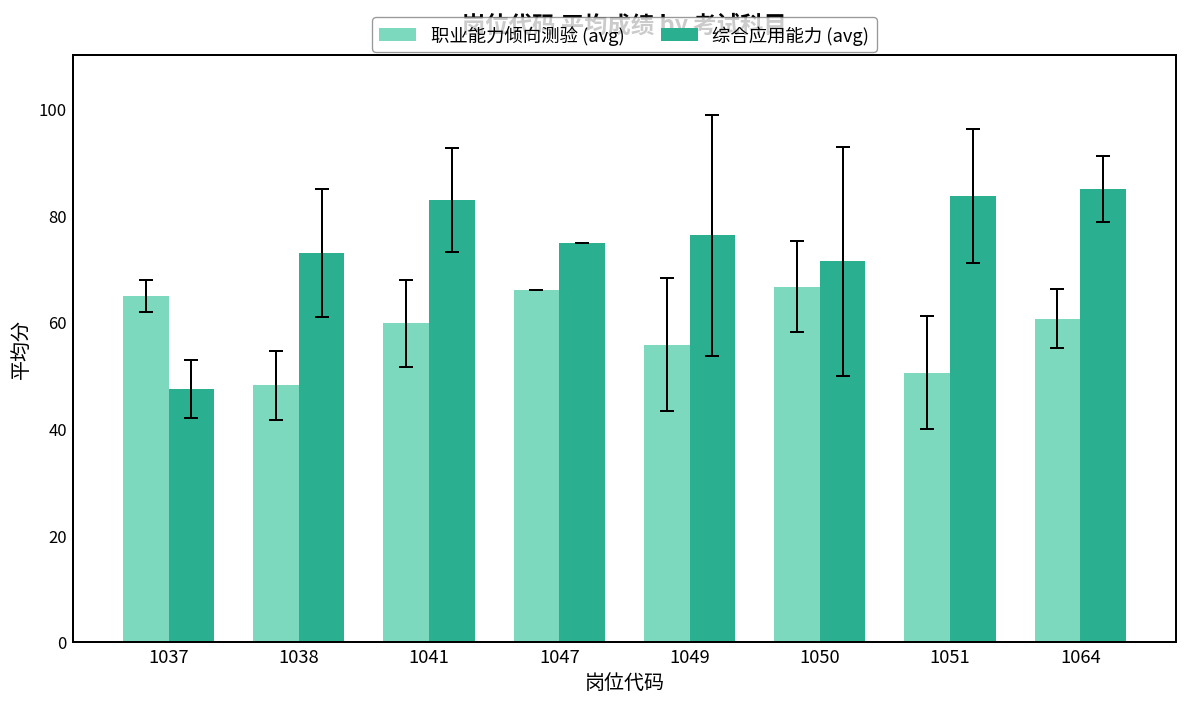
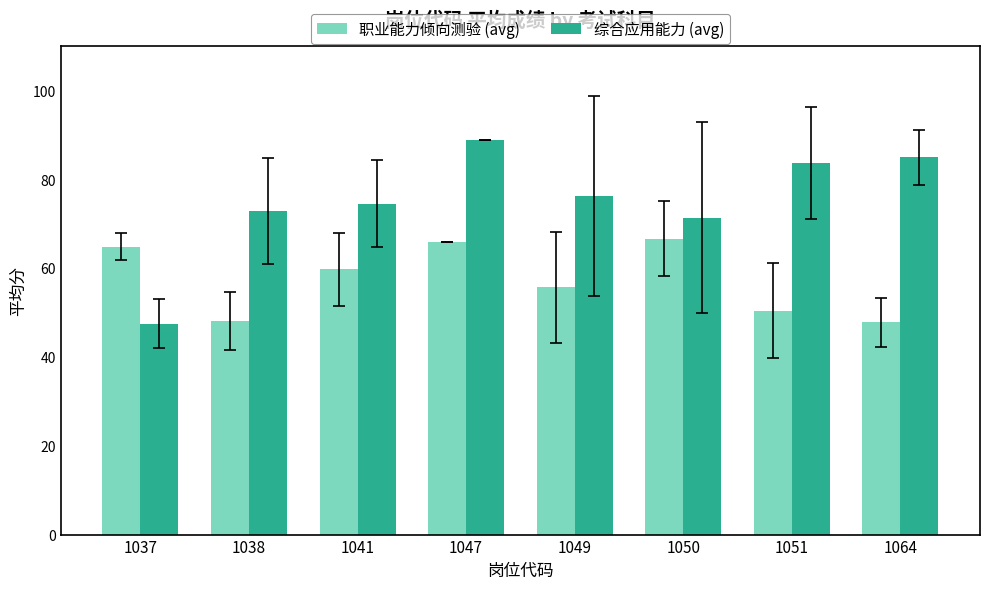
  {
    "职业能力倾向测验 (avg)": {
      "1037": 65,
      "1038": 48,
      "1041": 60,
      "1047": 66,
      "1049": 56,
      "1050": 67,
      "1051": 50,
-     "1064": 61
+     "1064": 48
    },
    "综合应用能力 (avg)": {
      "1037": 47,
      "1038": 73,
-     "1041": 83,
-     "1047": 75,
+     "1041": 74,
+     "1047": 89,
      "1049": 76,
      "1050": 71,
      "1051": 84,
      "1064": 85
    }
  }
